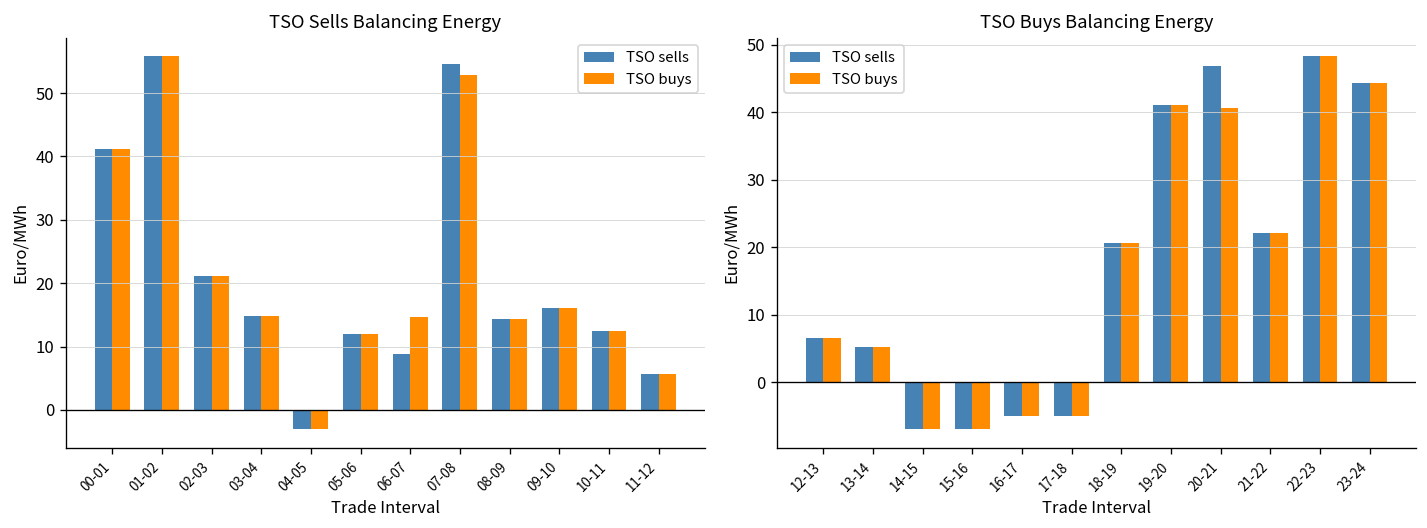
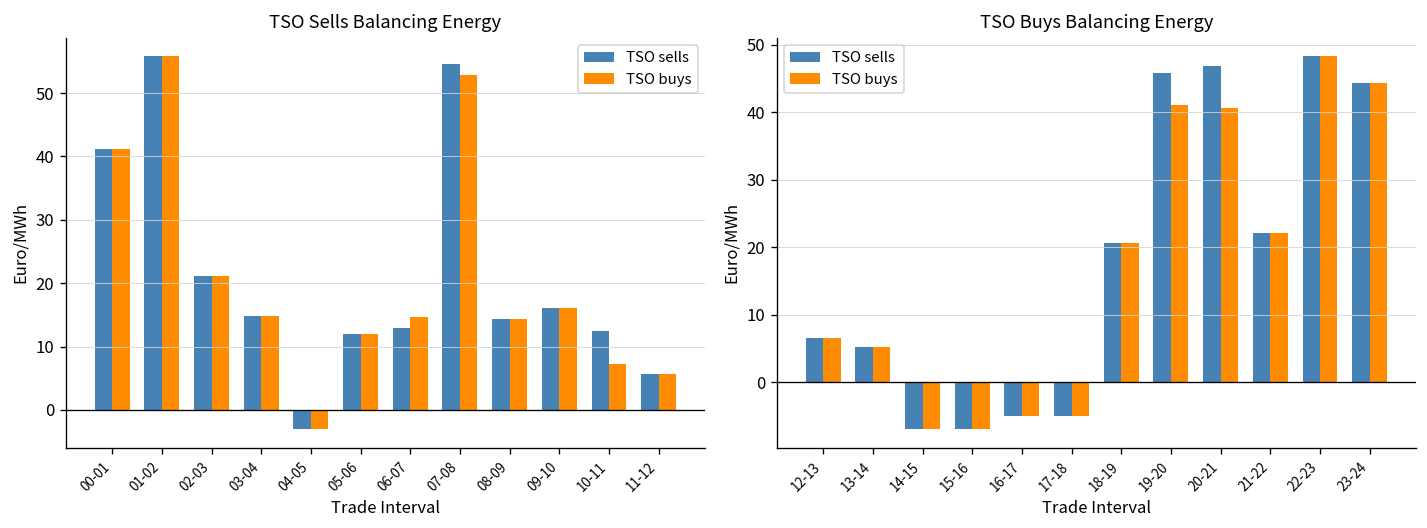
  {
    "TSO Sells Balancing Energy": {
      "TSO sells": {
        "00-01": 41,
        "01-02": 56,
        "02-03": 21,
        "03-04": 15,
        "04-05": -3,
        "05-06": 12,
-       "06-07": 9,
+       "06-07": 13,
        "07-08": 55,
        "08-09": 14,
        "09-10": 16,
        "10-11": 13,
        "11-12": 6
      },
      "TSO buys": {
        "00-01": 41,
        "01-02": 56,
        "02-03": 21,
        "03-04": 15,
        "04-05": -3,
        "05-06": 12,
        "06-07": 15,
        "07-08": 53,
        "08-09": 14,
        "09-10": 16,
-       "10-11": 13,
+       "10-11": 7,
        "11-12": 6
      }
    },
    "TSO Buys Balancing Energy": {
      "TSO sells": {
        "12-13": 7,
        "13-14": 5,
        "14-15": -7,
        "15-16": -7,
        "16-17": -5,
        "17-18": -5,
        "18-19": 21,
-       "19-20": 41,
+       "19-20": 46,
        "20-21": 47,
        "21-22": 22,
        "22-23": 48,
        "23-24": 44
      },
      "TSO buys": {
        "12-13": 7,
        "13-14": 5,
        "14-15": -7,
        "15-16": -7,
        "16-17": -5,
        "17-18": -5,
        "18-19": 21,
        "19-20": 41,
        "20-21": 41,
        "21-22": 22,
        "22-23": 48,
        "23-24": 44
      }
    }
  }
